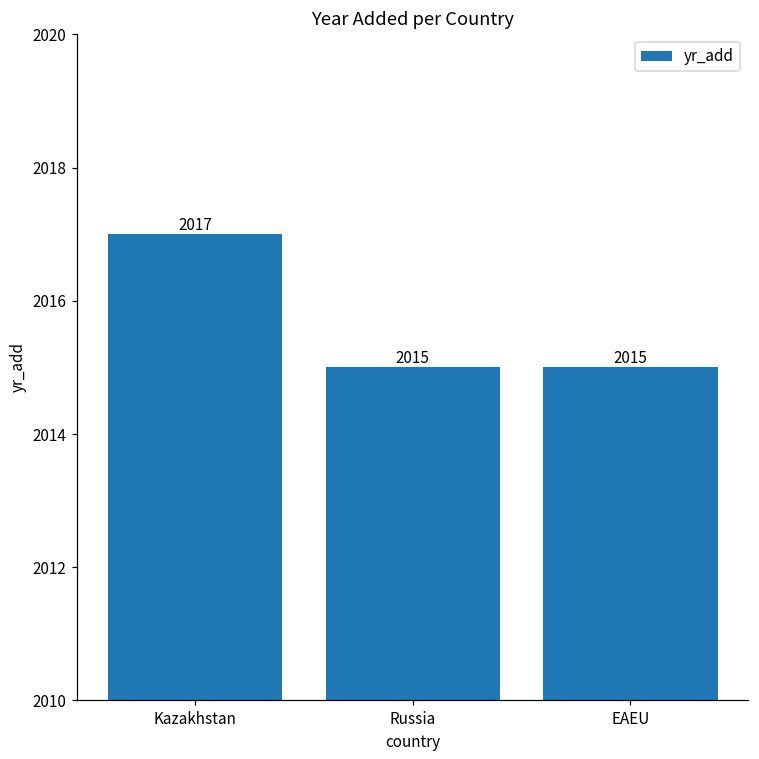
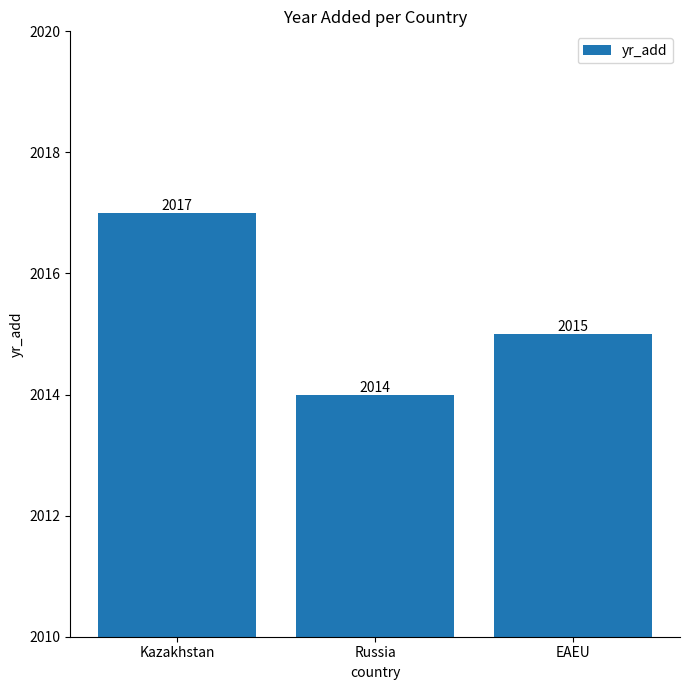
  {
    "Kazakhstan": 2017,
-   "Russia": 2015,
+   "Russia": 2014,
    "EAEU": 2015
  }
